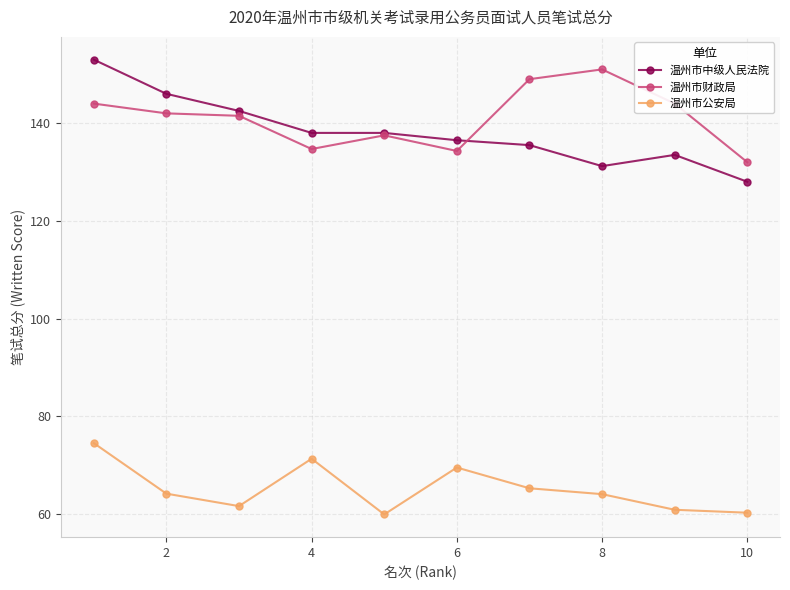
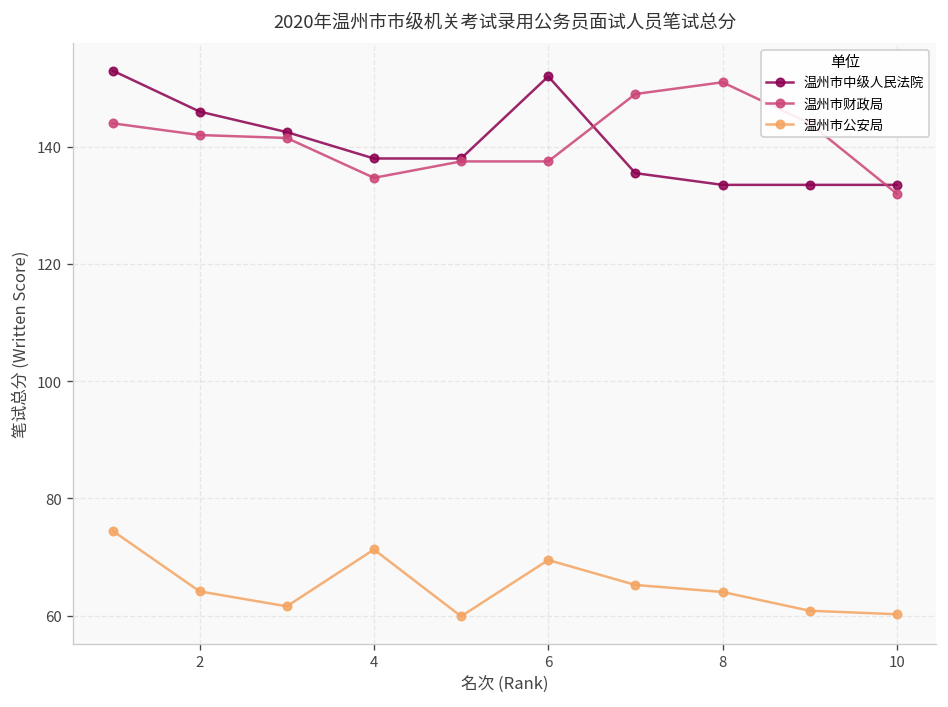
  {
    "温州市中级人民法院": {
      "2": 146,
      "4": 138,
-     "6": 137,
-     "8": 131,
-     "10": 128
+     "6": 152,
+     "8": 134,
+     "10": 134
    },
    "温州市财政局": {
      "2": 142,
      "4": 135,
-     "6": 134,
+     "6": 138,
      "8": 151,
      "10": 132
    },
    "温州市公安局": {
      "2": 64,
      "4": 71,
      "6": 70,
      "8": 64,
      "10": 60
    }
  }
